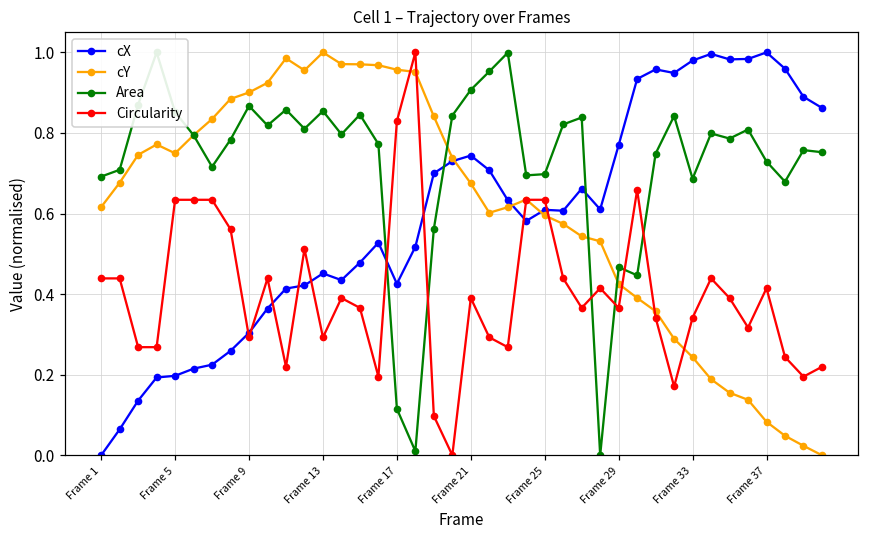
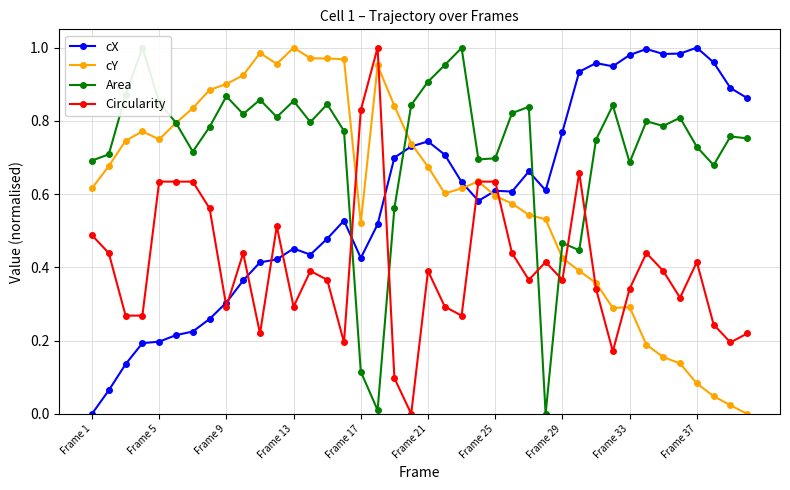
  {
    "cX": {
      "Frame 1": 0.00,
      "Frame 5": 0.20,
      "Frame 9": 0.30,
      "Frame 13": 0.45,
      "Frame 17": 0.43,
      "Frame 21": 0.74,
      "Frame 25": 0.61,
      "Frame 29": 0.77,
      "Frame 33": 0.98,
      "Frame 37": 1.00
    },
    "cY": {
      "Frame 1": 0.62,
      "Frame 5": 0.75,
      "Frame 9": 0.90,
      "Frame 13": 1.00,
-     "Frame 17": 0.96,
+     "Frame 17": 0.52,
      "Frame 21": 0.67,
      "Frame 25": 0.60,
      "Frame 29": 0.43,
-     "Frame 33": 0.24,
+     "Frame 33": 0.29,
      "Frame 37": 0.08
    },
    "Area": {
      "Frame 1": 0.69,
      "Frame 9": 0.87,
      "Frame 13": 0.85,
      "Frame 17": 0.12,
      "Frame 21": 0.91,
      "Frame 25": 0.70,
      "Frame 29": 0.47,
      "Frame 33": 0.69,
      "Frame 37": 0.73
    },
    "Circularity": {
-     "Frame 1": 0.44,
+     "Frame 1": 0.49,
      "Frame 5": 0.63,
      "Frame 9": 0.29,
      "Frame 13": 0.29,
      "Frame 17": 0.83,
      "Frame 21": 0.39,
      "Frame 25": 0.63,
      "Frame 29": 0.37,
      "Frame 33": 0.34,
      "Frame 37": 0.41
    }
  }
